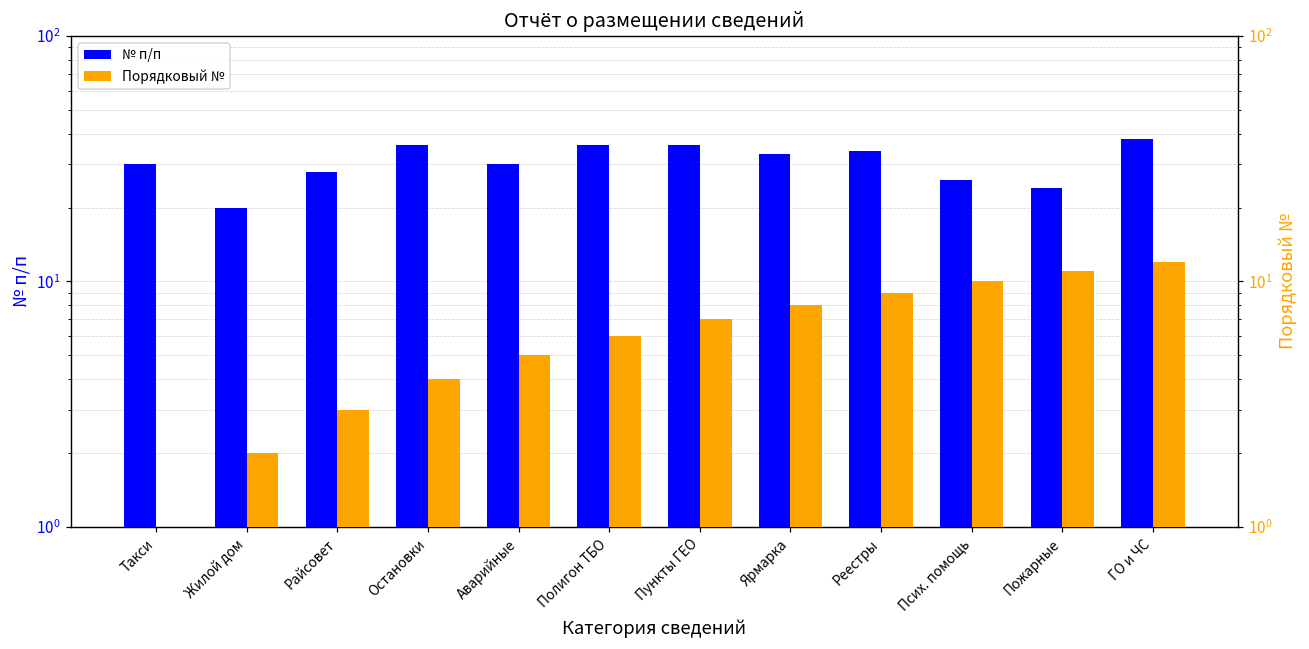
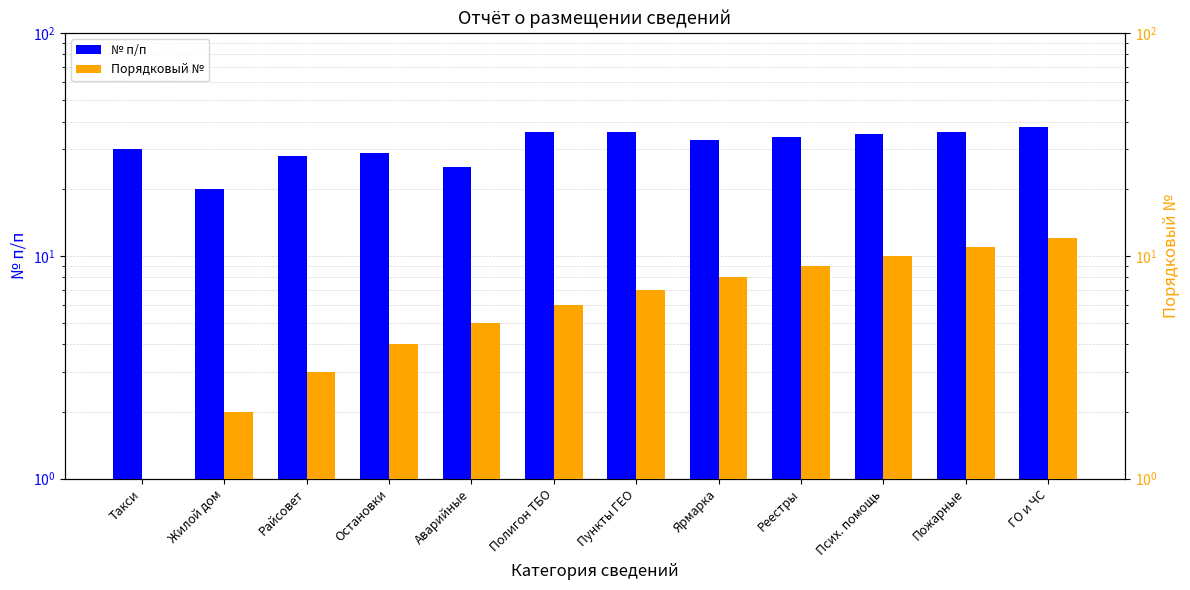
  {
    "№ п/п": {
      "Такси": 30,
      "Жилой дом": 20,
      "Райсовет": 28,
-     "Остановки": 36,
-     "Аварийные": 30,
+     "Остановки": 29,
+     "Аварийные": 25,
      "Полигон ТБО": 36,
      "Пункты ГЕО": 36,
      "Ярмарка": 33,
      "Реестры": 34,
-     "Псих. помощь": 26,
-     "Пожарные": 24,
+     "Псих. помощь": 35,
+     "Пожарные": 36,
      "ГО и ЧС": 38
    },
    "Порядковый №": {
      "Такси": 1.0,
      "Жилой дом": 2.0,
      "Райсовет": 3.0,
      "Остановки": 4.0,
      "Аварийные": 5.0,
      "Полигон ТБО": 6.0,
      "Пункты ГЕО": 7.0,
      "Ярмарка": 8.0,
      "Реестры": 9.0,
      "Псих. помощь": 10,
      "Пожарные": 11,
      "ГО и ЧС": 12
    }
  }
